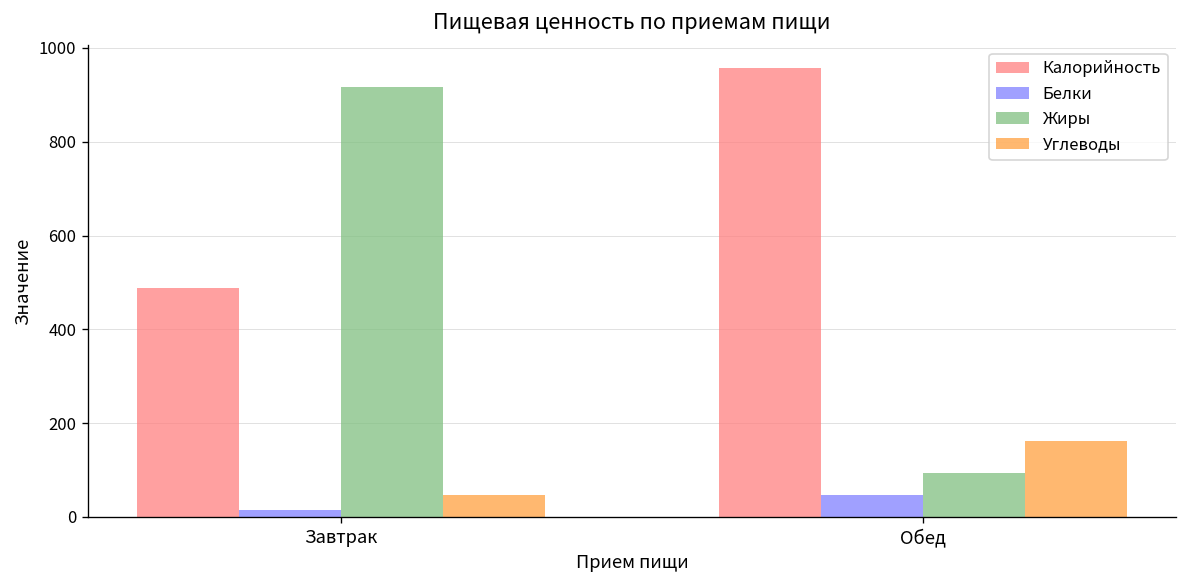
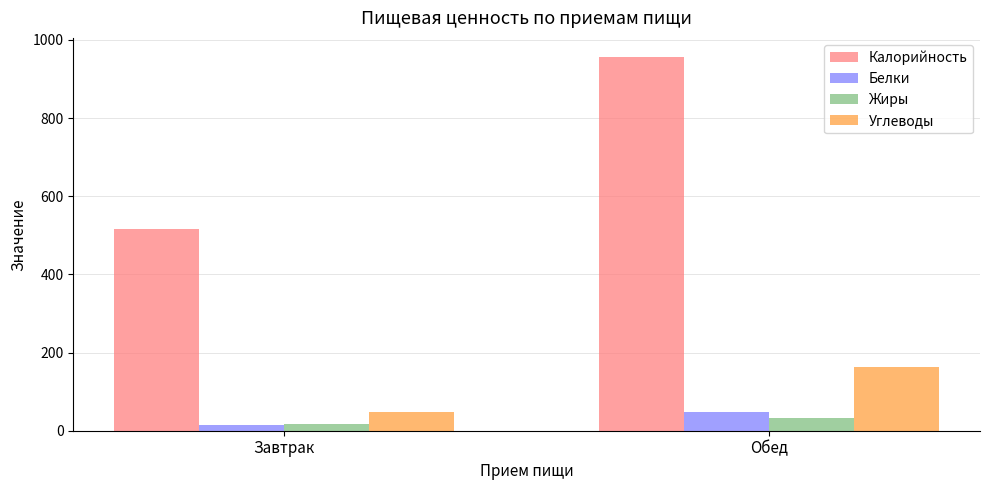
  {
    "Калорийность": {
-     "Завтрак": 490,
+     "Завтрак": 520,
      "Обед": 960
    },
    "Белки": {
      "Завтрак": 20,
      "Обед": 50
    },
    "Жиры": {
-     "Завтрак": 920,
-     "Обед": 90
+     "Завтрак": 20,
+     "Обед": 30
    },
    "Углеводы": {
      "Завтрак": 50,
      "Обед": 160
    }
  }
